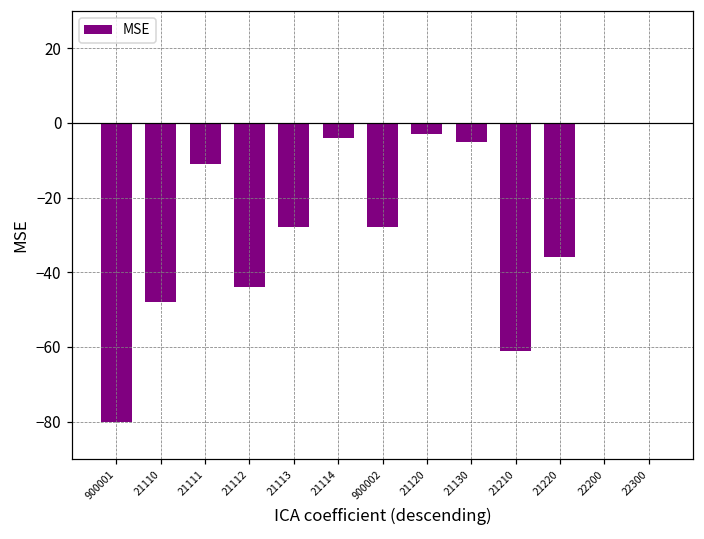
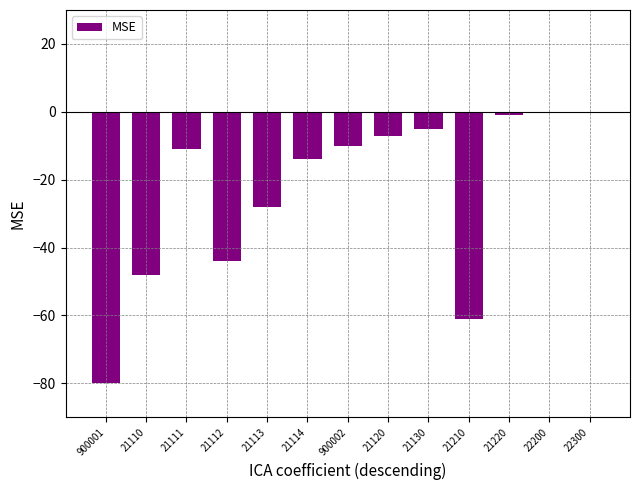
  {
    "900001": -80,
    "21110": -48,
    "21111": -11,
    "21112": -44,
    "21113": -28,
-   "21114": -4,
-   "900002": -28,
-   "21120": -3,
+   "21114": -14,
+   "900002": -10,
+   "21120": -7,
    "21130": -5,
    "21210": -61,
-   "21220": -36,
+   "21220": -1,
    "22200": 0,
    "22300": 0
  }
